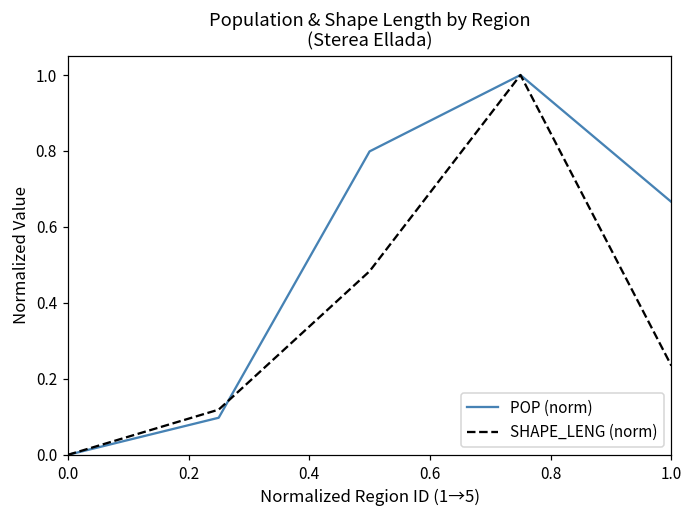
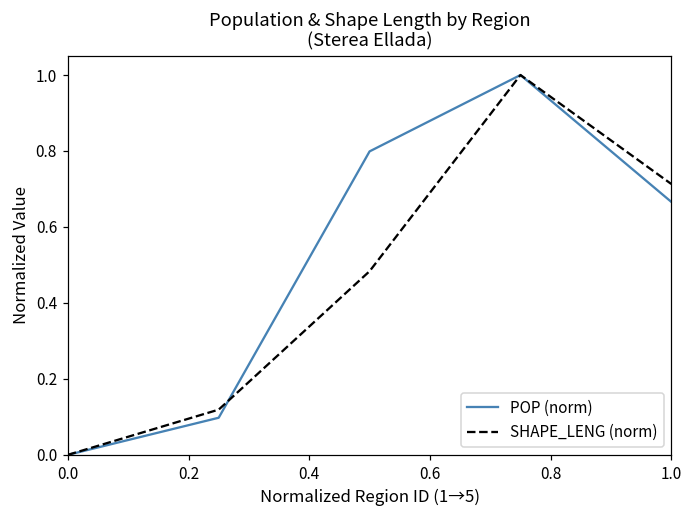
  {
    "POP (norm)": {
      "1.0": 0.67
    },
    "SHAPE_LENG (norm)": {
-     "1.0": 0.23
+     "1.0": 0.71
    }
  }
